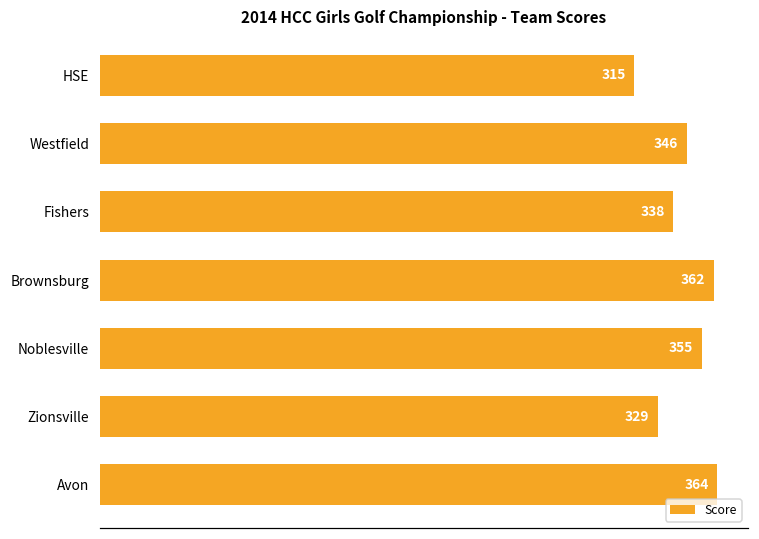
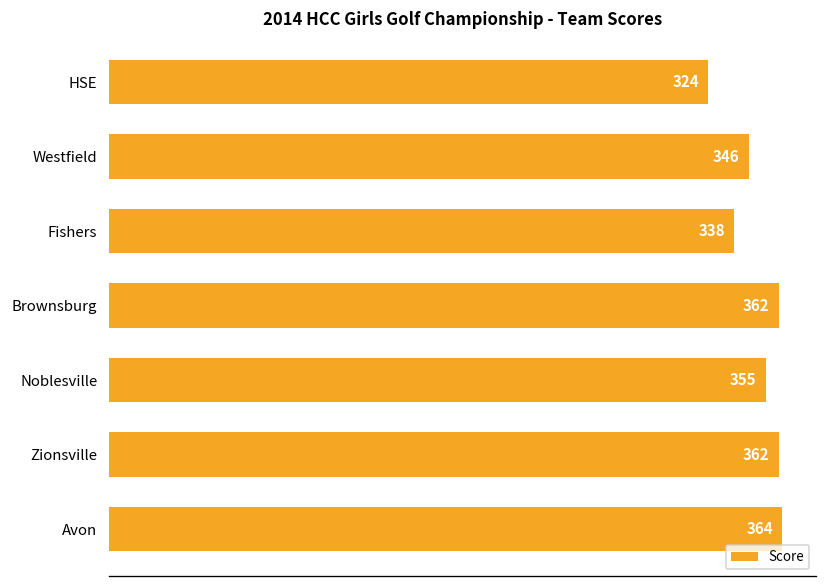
  {
-   "HSE": 315,
+   "HSE": 324,
    "Westfield": 346,
    "Fishers": 338,
    "Brownsburg": 362,
    "Noblesville": 355,
-   "Zionsville": 329,
+   "Zionsville": 362,
    "Avon": 364
  }
